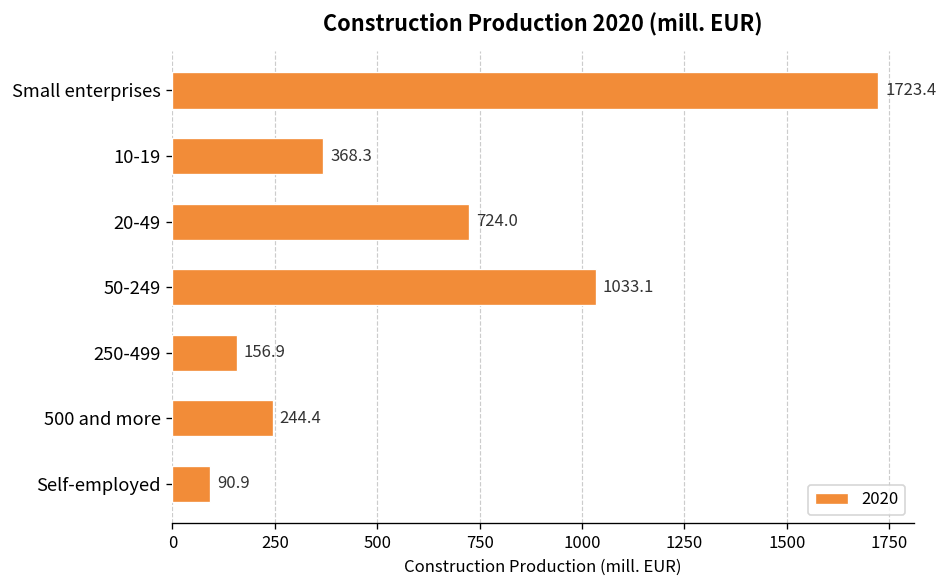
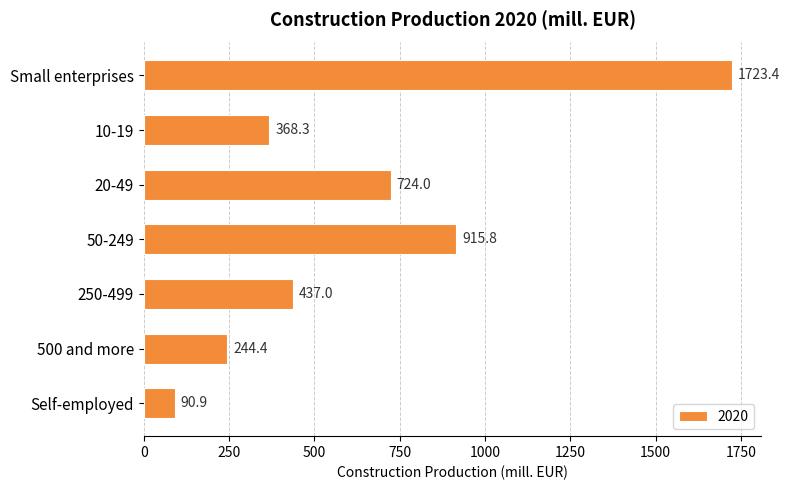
  {
    "Small enterprises": 1723.4,
    "10-19": 368.3,
    "20-49": 724.0,
-   "50-249": 1033.1,
-   "250-499": 156.9,
+   "50-249": 915.8,
+   "250-499": 437.0,
    "500 and more": 244.4,
    "Self-employed": 90.9
  }
